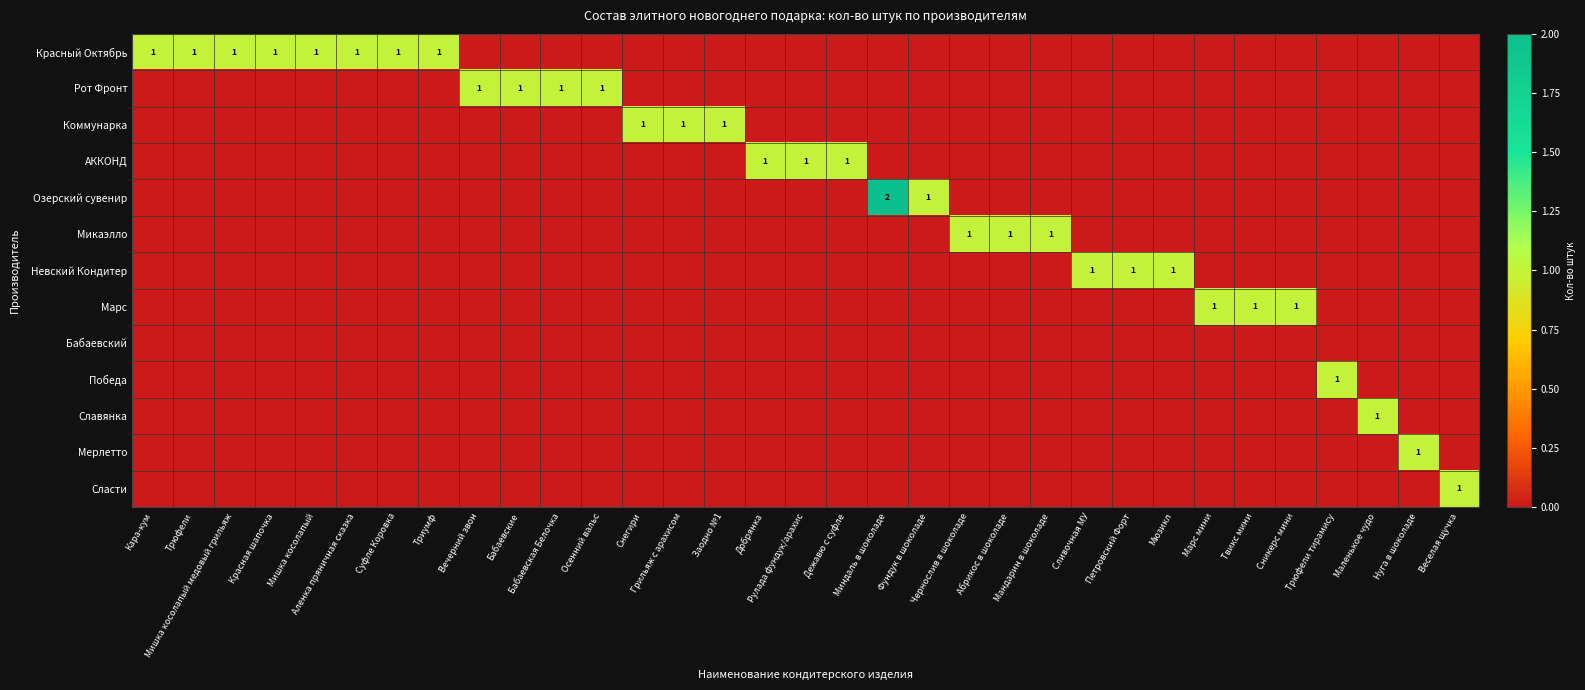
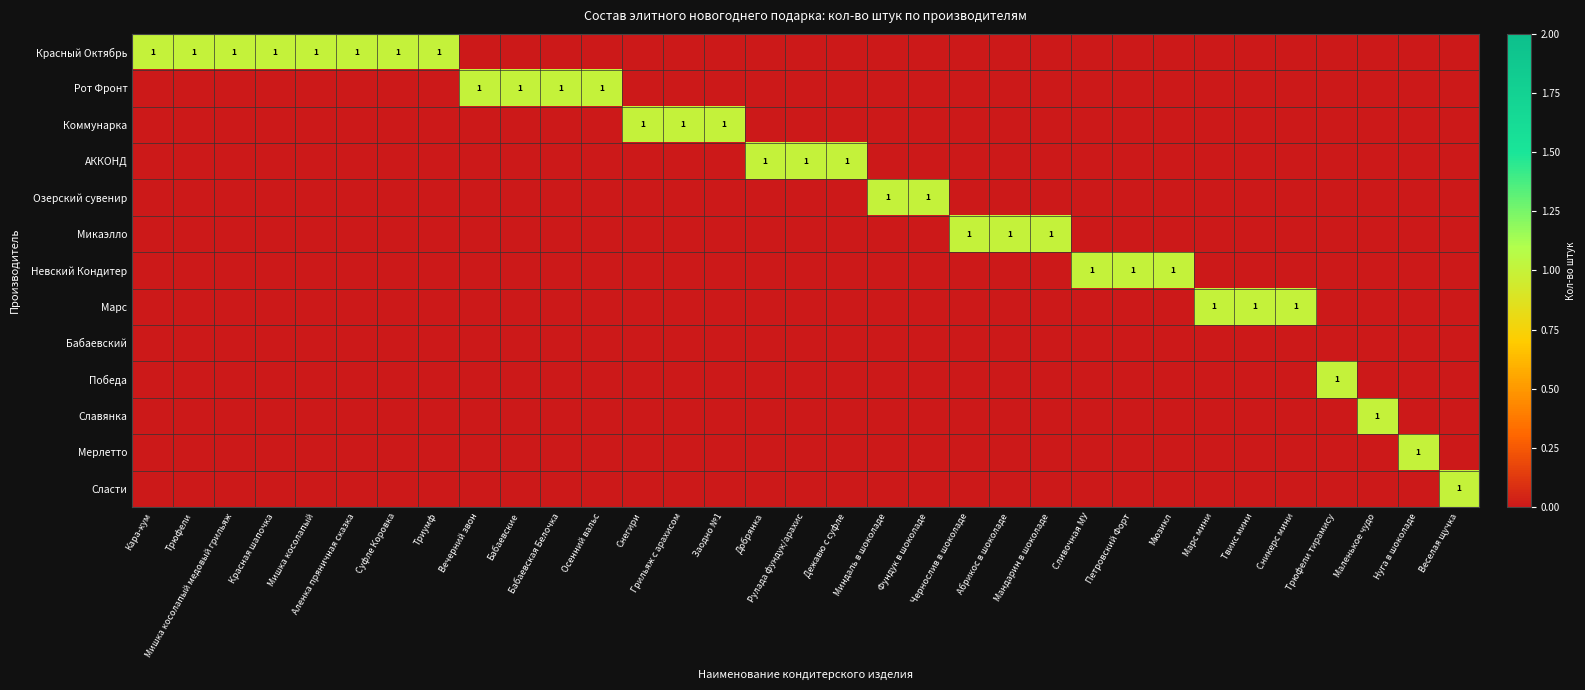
  {
    "Красный Октябрь": {
      "Кара-кум": 1,
      "Трюфели": 1,
      "Мишка косолапый медовый грильяж": 1,
      "Красная шапочка": 1,
      "Мишка косолапый": 1,
      "Аленка пряничная сказка": 1,
      "Суфле Коровка": 1,
      "Триумф": 1
    },
    "Рот Фронт": {
      "Вечерний звон": 1,
      "Бабаевские": 1,
      "Бабаевская Белочка": 1,
      "Осенний вальс": 1
    },
    "Коммунарка": {
      "Снегири": 1,
      "Грильяж с арахисом": 1,
      "Заодно №1": 1
    },
    "АККОНД": {
      "Добрянка": 1,
      "Рулада фундук/арахис": 1,
      "Дежавю с суфле": 1
    },
    "Озерский сувенир": {
-     "Миндаль в шоколаде": 2,
+     "Миндаль в шоколаде": 1,
      "Фундук в шоколаде": 1
    },
    "Микаэлло": {
      "Чернослив в шоколаде": 1,
      "Абрикос в шоколаде": 1,
      "Мандарин в шоколаде": 1
    },
    "Невский Кондитер": {
      "Сливочная МУ": 1,
      "Петровский Форт": 1,
      "Мюзикл": 1
    },
    "Марс": {
      "Марс мини": 1,
      "Твикс мини": 1,
      "Сникерс мини": 1
    },
    "Победа": {
      "Трюфели тирамису": 1
    },
    "Славянка": {
      "Маленькое чудо": 1
    },
    "Мерлетто": {
      "Нуга в шоколаде": 1
    },
    "Сласти": {
      "Веселая щучка": 1
    }
  }
